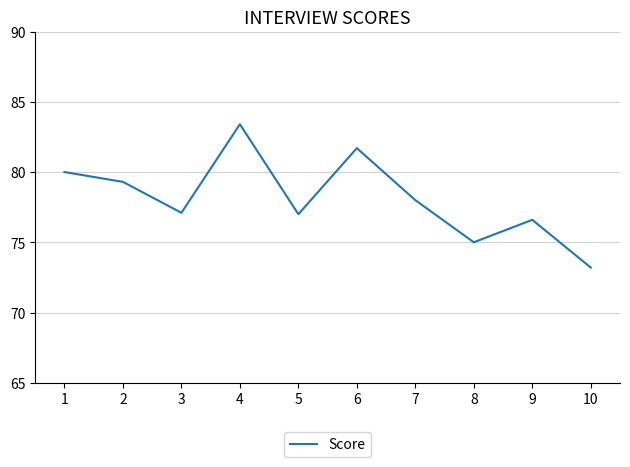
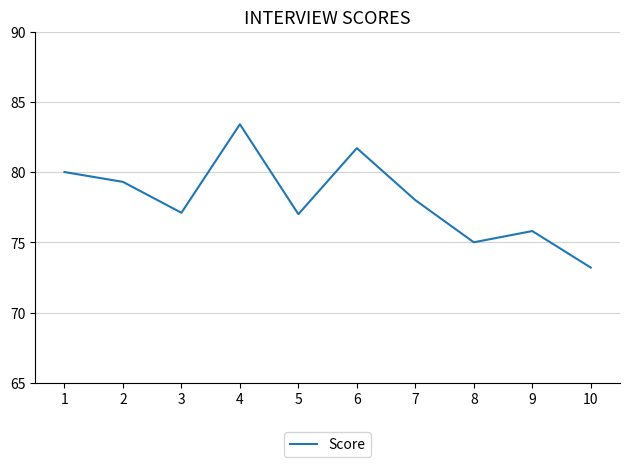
  {
    "1": 80.0,
    "2": 79.3,
    "3": 77.1,
    "4": 83.4,
    "5": 77.0,
    "6": 81.7,
    "7": 78.0,
    "8": 75.0,
-   "9": 76.6,
+   "9": 75.8,
    "10": 73.2
  }
